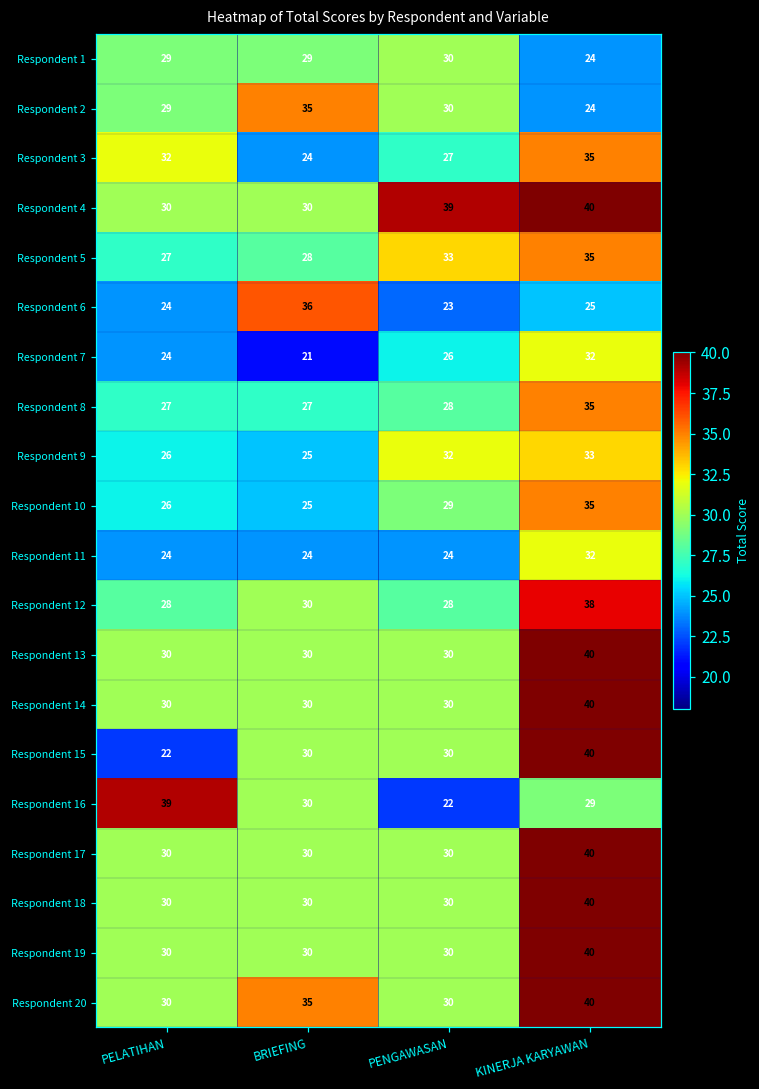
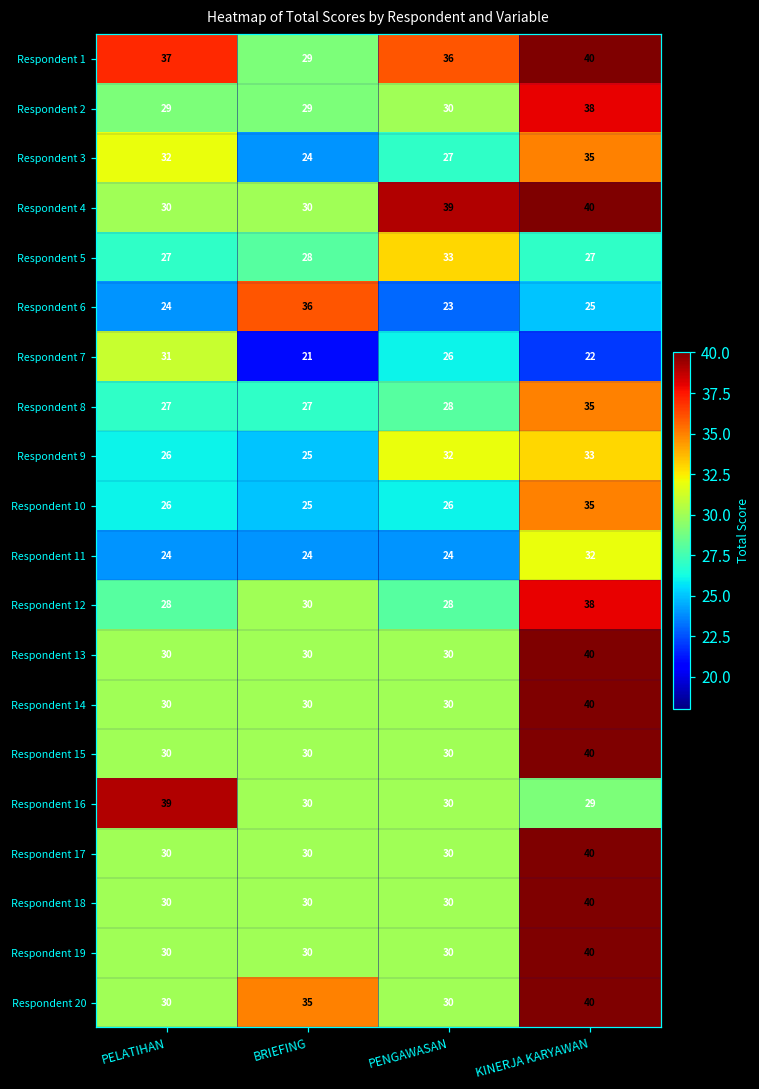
  {
    "Respondent 1": {
-     "PELATIHAN": 29,
+     "PELATIHAN": 37,
      "BRIEFING": 29,
-     "PENGAWASAN": 30,
-     "KINERJA KARYAWAN": 24
+     "PENGAWASAN": 36,
+     "KINERJA KARYAWAN": 40
    },
    "Respondent 2": {
      "PELATIHAN": 29,
-     "BRIEFING": 35,
+     "BRIEFING": 29,
      "PENGAWASAN": 30,
-     "KINERJA KARYAWAN": 24
+     "KINERJA KARYAWAN": 38
    },
    "Respondent 3": {
      "PELATIHAN": 32,
      "BRIEFING": 24,
      "PENGAWASAN": 27,
      "KINERJA KARYAWAN": 35
    },
    "Respondent 4": {
      "PELATIHAN": 30,
      "BRIEFING": 30,
      "PENGAWASAN": 39,
      "KINERJA KARYAWAN": 40
    },
    "Respondent 5": {
      "PELATIHAN": 27,
      "BRIEFING": 28,
      "PENGAWASAN": 33,
-     "KINERJA KARYAWAN": 35
+     "KINERJA KARYAWAN": 27
    },
    "Respondent 6": {
      "PELATIHAN": 24,
      "BRIEFING": 36,
      "PENGAWASAN": 23,
      "KINERJA KARYAWAN": 25
    },
    "Respondent 7": {
-     "PELATIHAN": 24,
+     "PELATIHAN": 31,
      "BRIEFING": 21,
      "PENGAWASAN": 26,
-     "KINERJA KARYAWAN": 32
+     "KINERJA KARYAWAN": 22
    },
    "Respondent 8": {
      "PELATIHAN": 27,
      "BRIEFING": 27,
      "PENGAWASAN": 28,
      "KINERJA KARYAWAN": 35
    },
    "Respondent 9": {
      "PELATIHAN": 26,
      "BRIEFING": 25,
      "PENGAWASAN": 32,
      "KINERJA KARYAWAN": 33
    },
    "Respondent 10": {
      "PELATIHAN": 26,
      "BRIEFING": 25,
-     "PENGAWASAN": 29,
+     "PENGAWASAN": 26,
      "KINERJA KARYAWAN": 35
    },
    "Respondent 11": {
      "PELATIHAN": 24,
      "BRIEFING": 24,
      "PENGAWASAN": 24,
      "KINERJA KARYAWAN": 32
    },
    "Respondent 12": {
      "PELATIHAN": 28,
      "BRIEFING": 30,
      "PENGAWASAN": 28,
      "KINERJA KARYAWAN": 38
    },
    "Respondent 13": {
      "PELATIHAN": 30,
      "BRIEFING": 30,
      "PENGAWASAN": 30,
      "KINERJA KARYAWAN": 40
    },
    "Respondent 14": {
      "PELATIHAN": 30,
      "BRIEFING": 30,
      "PENGAWASAN": 30,
      "KINERJA KARYAWAN": 40
    },
    "Respondent 15": {
-     "PELATIHAN": 22,
+     "PELATIHAN": 30,
      "BRIEFING": 30,
      "PENGAWASAN": 30,
      "KINERJA KARYAWAN": 40
    },
    "Respondent 16": {
      "PELATIHAN": 39,
      "BRIEFING": 30,
-     "PENGAWASAN": 22,
+     "PENGAWASAN": 30,
      "KINERJA KARYAWAN": 29
    },
    "Respondent 17": {
      "PELATIHAN": 30,
      "BRIEFING": 30,
      "PENGAWASAN": 30,
      "KINERJA KARYAWAN": 40
    },
    "Respondent 18": {
      "PELATIHAN": 30,
      "BRIEFING": 30,
      "PENGAWASAN": 30,
      "KINERJA KARYAWAN": 40
    },
    "Respondent 19": {
      "PELATIHAN": 30,
      "BRIEFING": 30,
      "PENGAWASAN": 30,
      "KINERJA KARYAWAN": 40
    },
    "Respondent 20": {
      "PELATIHAN": 30,
      "BRIEFING": 35,
      "PENGAWASAN": 30,
      "KINERJA KARYAWAN": 40
    }
  }
